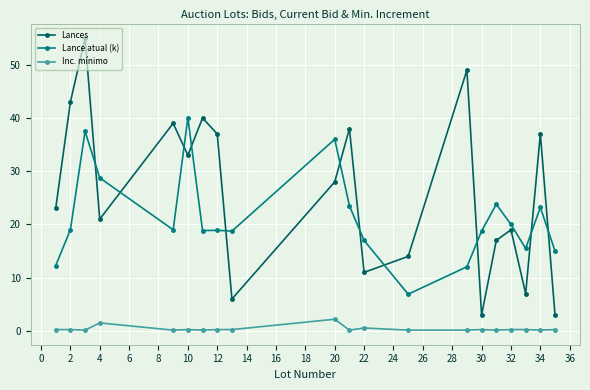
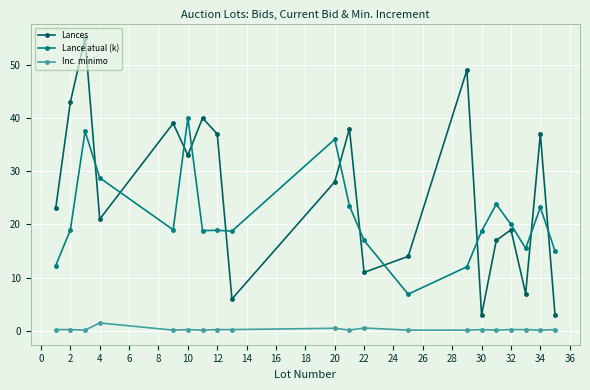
  {
    "Inc. mínimo": {
      "2": 0,
      "4": 2,
      "10": 0,
      "12": 0,
-     "20": 2,
+     "20": 1,
      "22": 1,
      "30": 0,
      "32": 0,
      "34": 0
    }
  }
